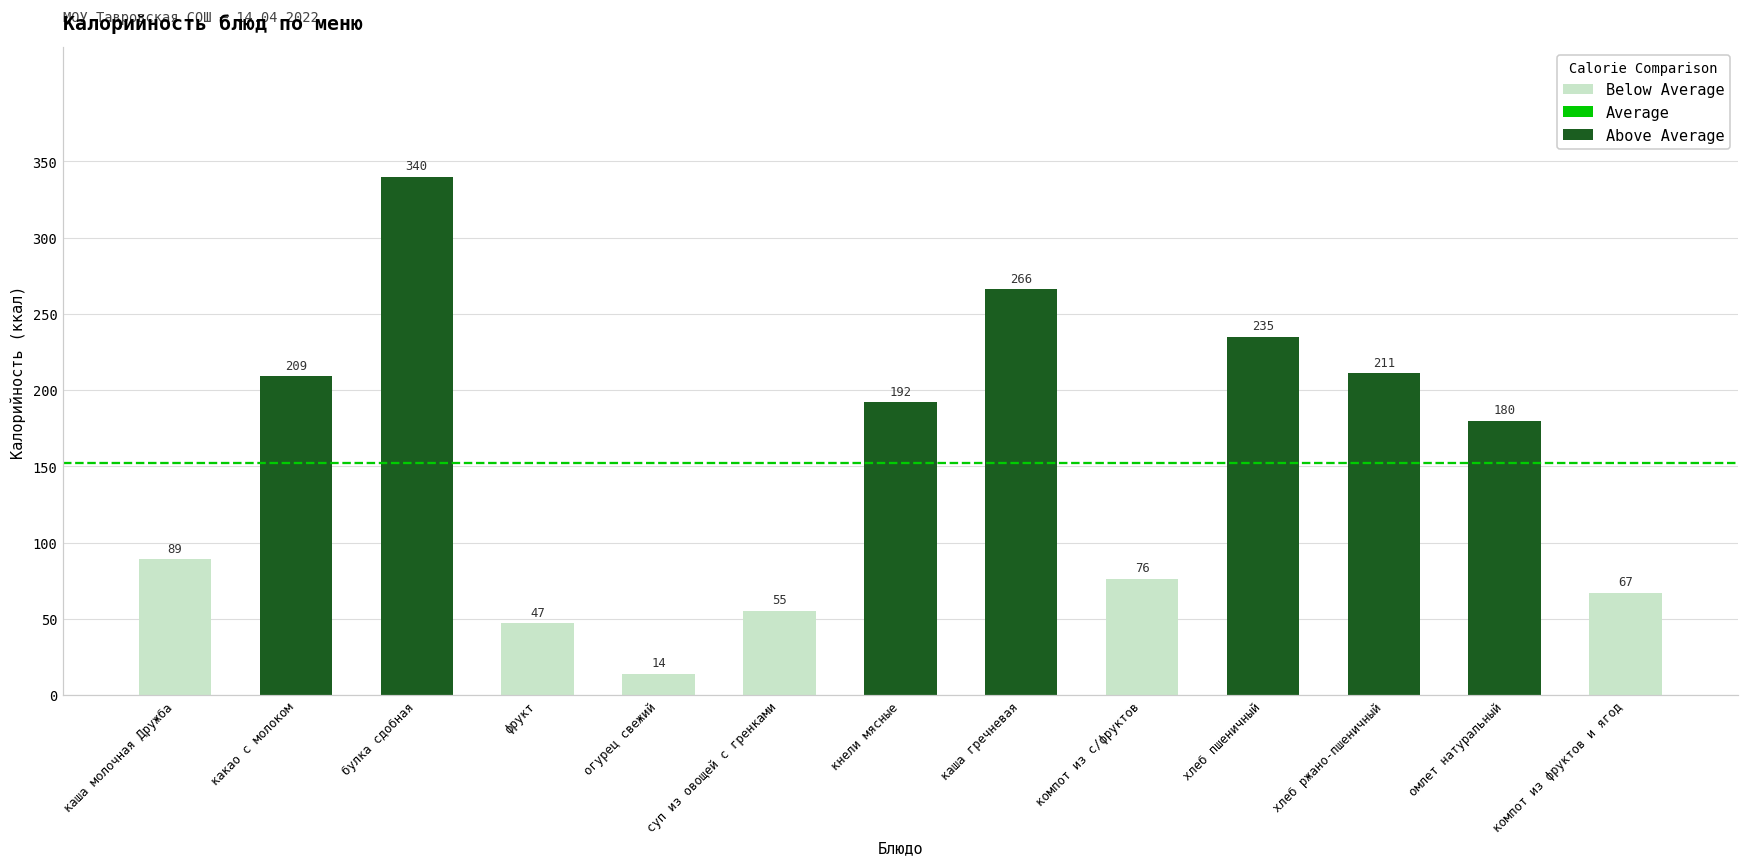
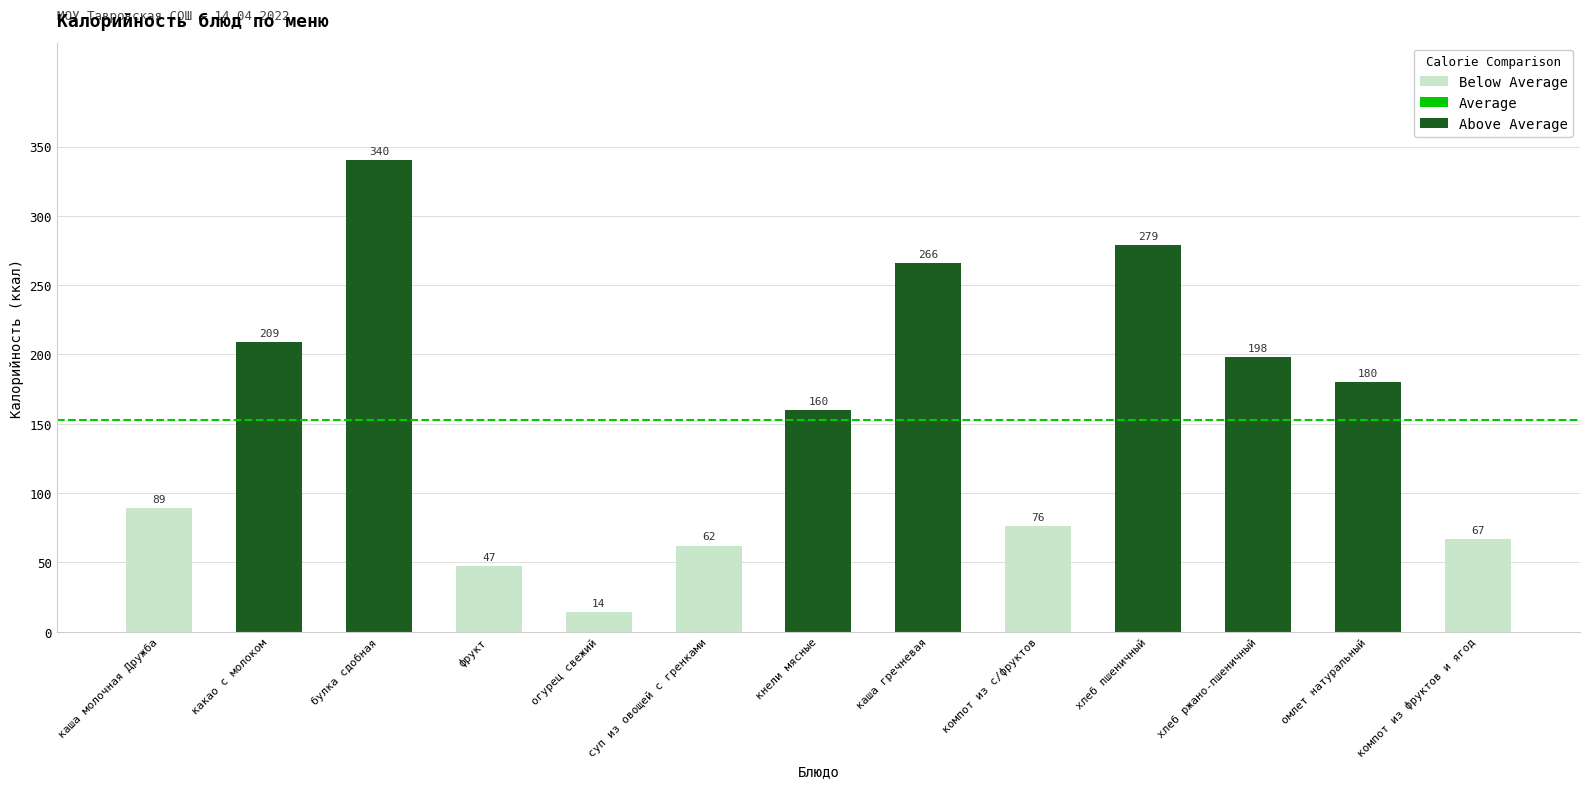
  {
    "каша молочная Дружба": 89,
    "какао с молоком": 209,
    "булка сдобная": 340,
    "фрукт": 47,
    "огурец свежий": 14,
-   "суп из овощей с гренками": 55,
-   "кнели мясные": 192,
+   "суп из овощей с гренками": 62,
+   "кнели мясные": 160,
    "каша гречневая": 266,
    "компот из с/фруктов": 76,
-   "хлеб пшеничный": 235,
-   "хлеб ржано-пшеничный": 211,
+   "хлеб пшеничный": 279,
+   "хлеб ржано-пшеничный": 198,
    "омлет натуральный": 180,
    "компот из фруктов и ягод": 67
  }
